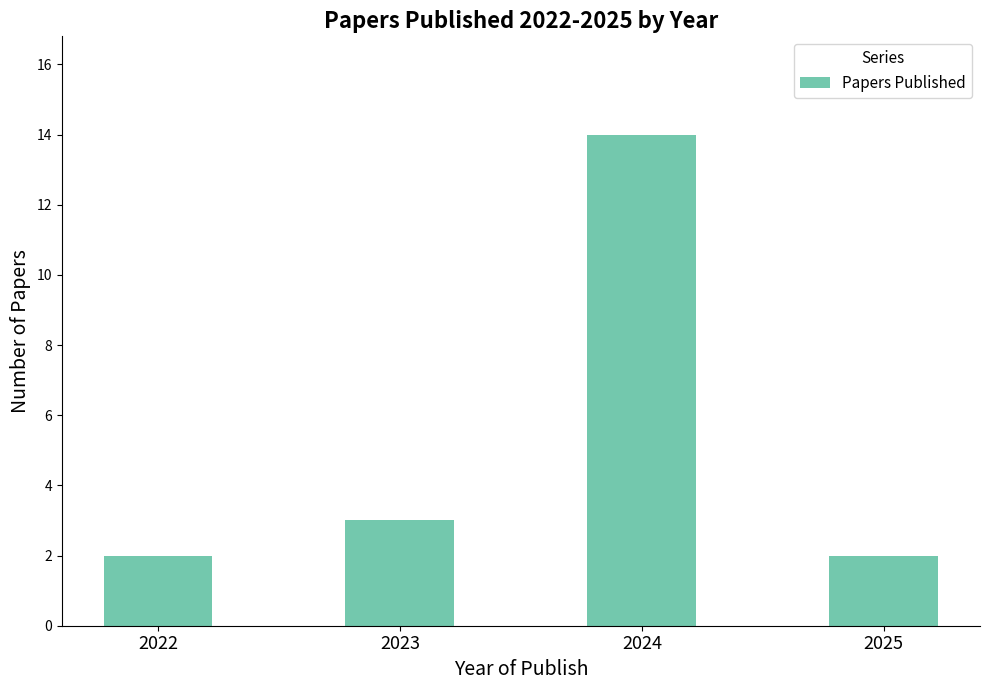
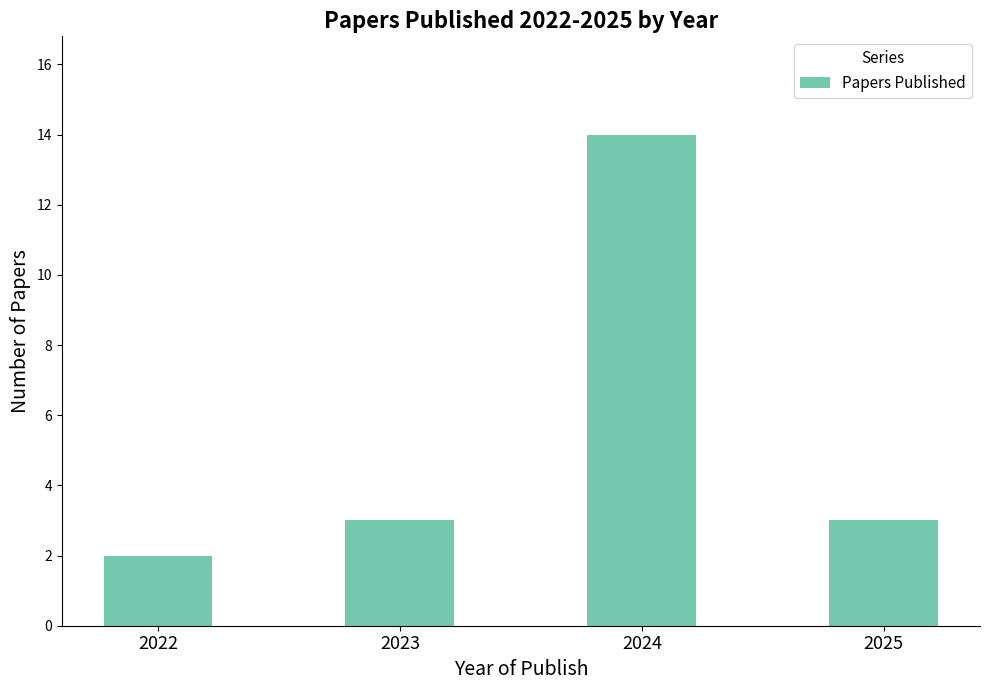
  {
    "2022": 2,
    "2023": 3,
    "2024": 14,
-   "2025": 2
+   "2025": 3
  }
